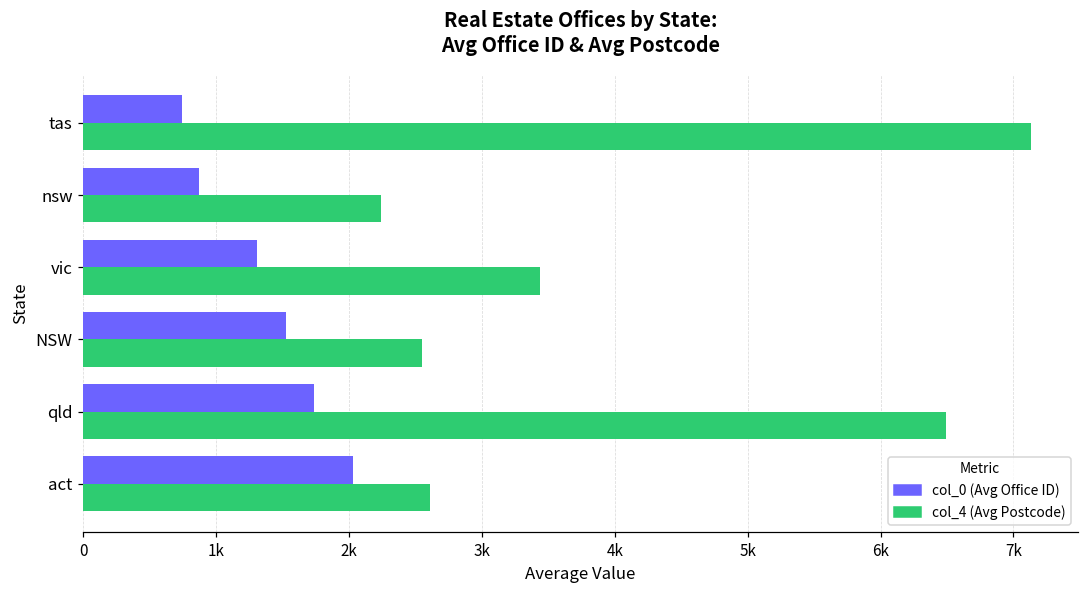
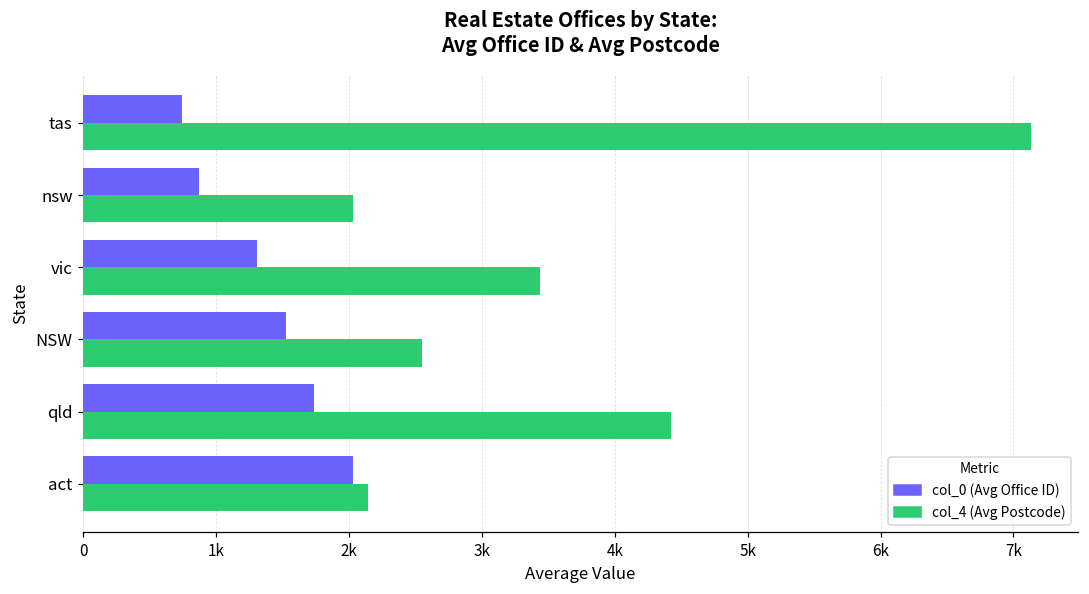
  {
    "col_0 (Avg Office ID)": {
      "tas": 740,
      "nsw": 870,
      "vic": 1310,
      "NSW": 1530,
      "qld": 1740,
      "act": 2030
    },
    "col_4 (Avg Postcode)": {
      "tas": 7130,
-     "nsw": 2240,
+     "nsw": 2030,
      "vic": 3440,
      "NSW": 2550,
-     "qld": 6490,
-     "act": 2610
+     "qld": 4420,
+     "act": 2140
    }
  }
